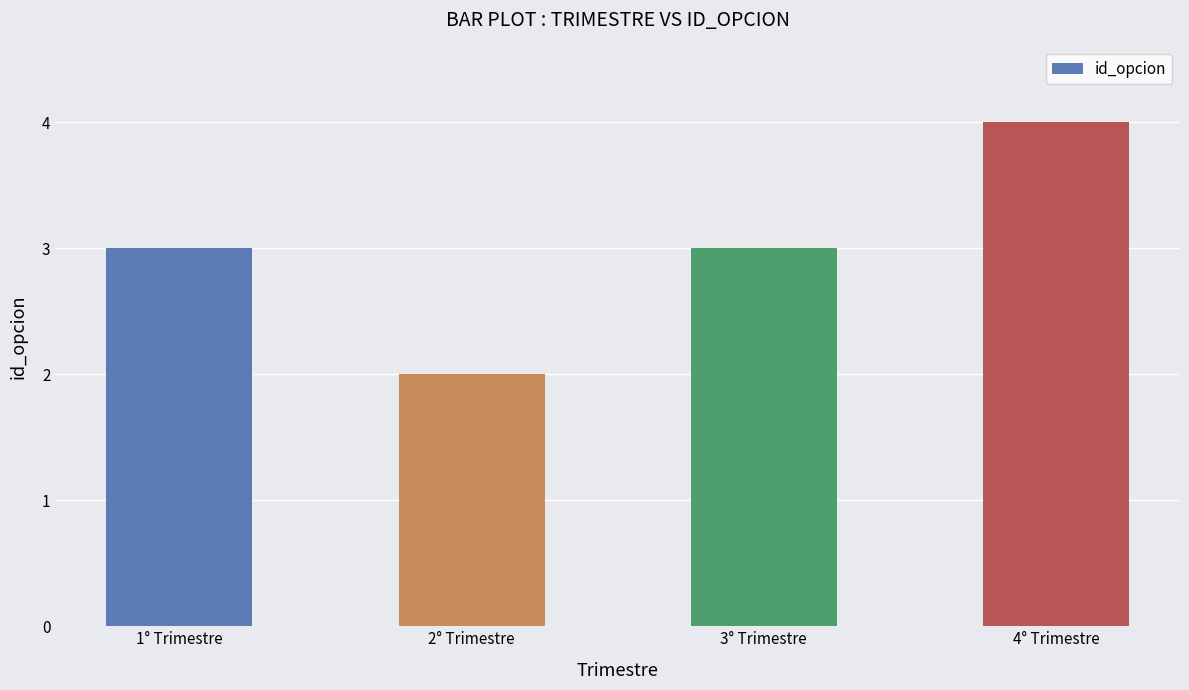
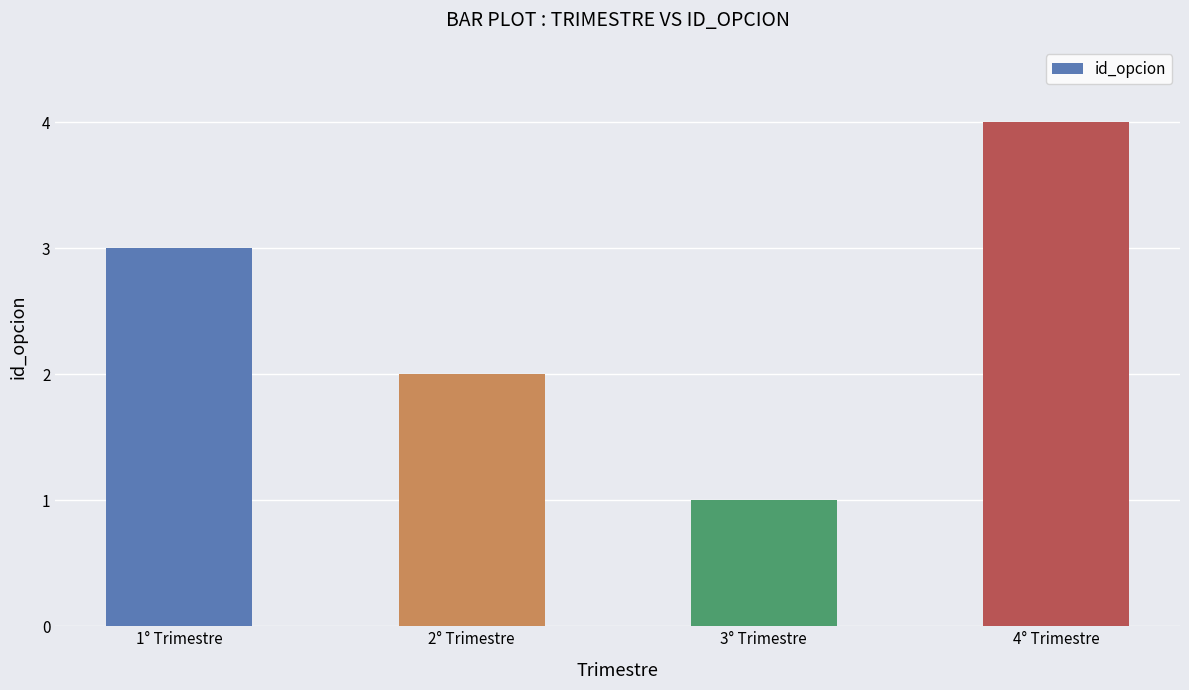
  {
    "1° Trimestre": 3,
    "2° Trimestre": 2,
-   "3° Trimestre": 3,
+   "3° Trimestre": 1,
    "4° Trimestre": 4
  }
